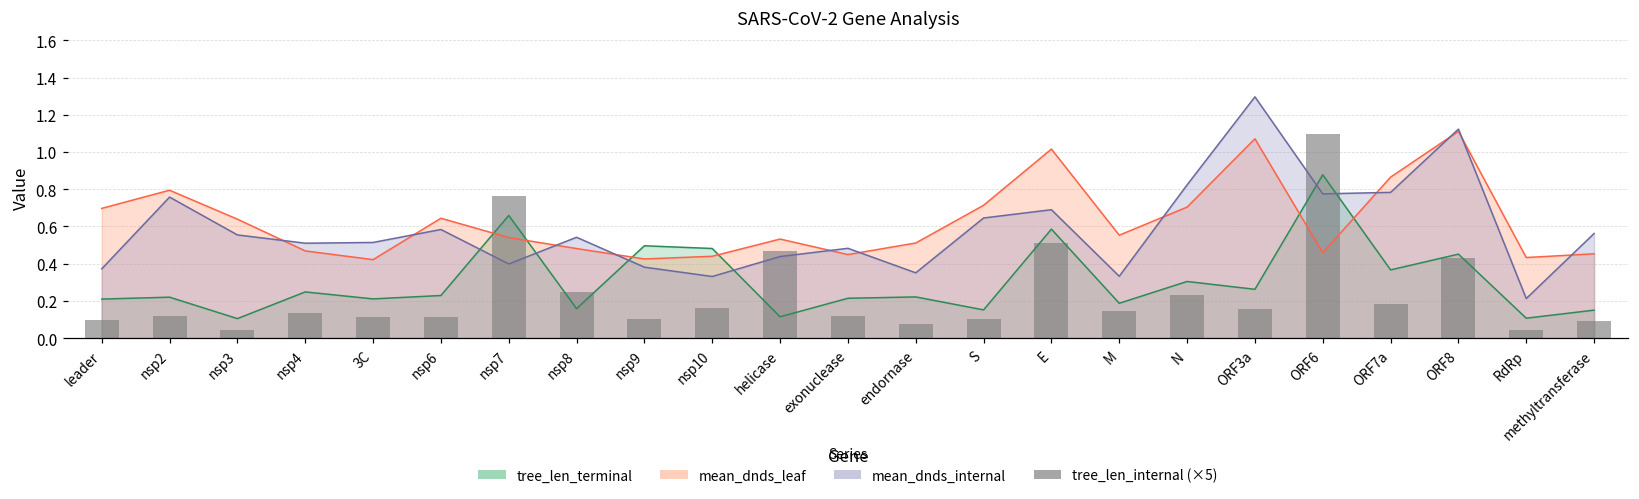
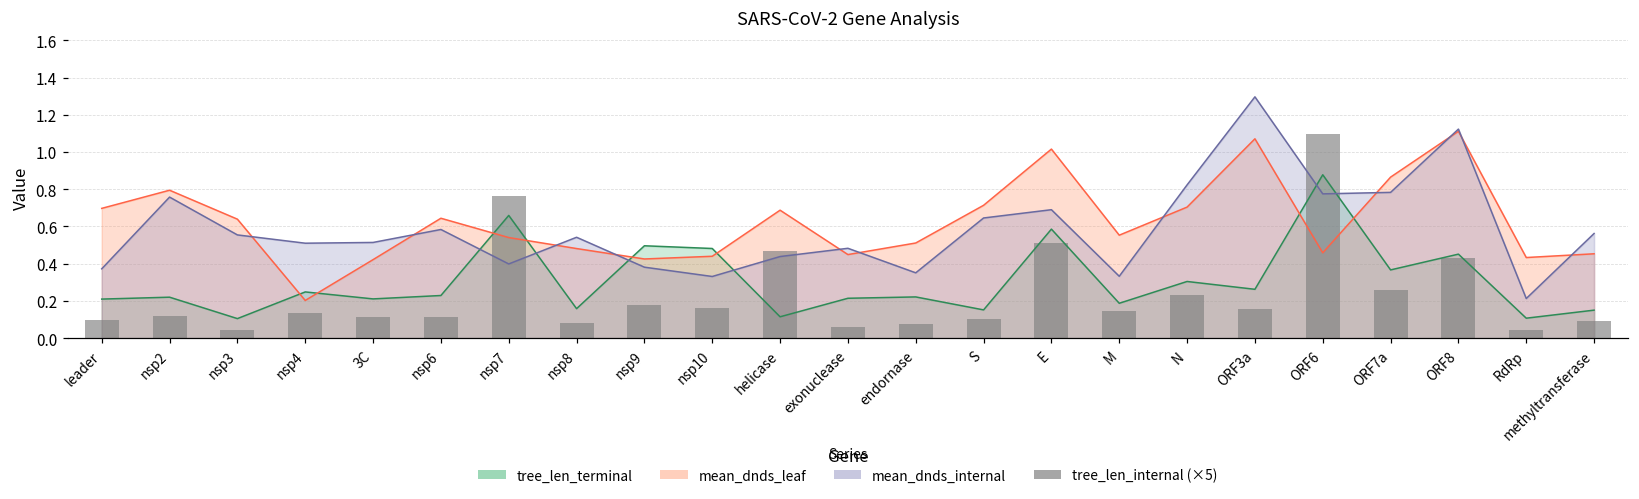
  {
    "tree_len_internal (×5)": {
      "leader": 0.10,
      "nsp2": 0.12,
      "nsp3": 0.04,
      "nsp4": 0.14,
      "3C": 0.12,
      "nsp6": 0.12,
      "nsp7": 0.76,
-     "nsp8": 0.25,
-     "nsp9": 0.10,
+     "nsp8": 0.08,
+     "nsp9": 0.18,
      "nsp10": 0.16,
      "helicase": 0.47,
-     "exonuclease": 0.12,
+     "exonuclease": 0.06,
      "endornase": 0.08,
      "S": 0.10,
      "E": 0.51,
      "M": 0.15,
      "N": 0.23,
      "ORF3a": 0.16,
      "ORF6": 1.09,
-     "ORF7a": 0.18,
+     "ORF7a": 0.26,
      "ORF8": 0.43,
      "RdRp": 0.04,
      "methyltransferase": 0.09
    },
    "mean_dnds_leaf": {
      "leader": 0.70,
      "nsp2": 0.79,
      "nsp3": 0.64,
-     "nsp4": 0.47,
+     "nsp4": 0.20,
      "3C": 0.42,
      "nsp6": 0.64,
      "nsp7": 0.54,
      "nsp8": 0.48,
      "nsp9": 0.43,
      "nsp10": 0.44,
-     "helicase": 0.53,
+     "helicase": 0.69,
      "exonuclease": 0.45,
      "endornase": 0.51,
      "S": 0.71,
      "E": 1.02,
      "M": 0.55,
      "N": 0.70,
      "ORF3a": 1.07,
      "ORF6": 0.46,
      "ORF7a": 0.86,
      "RdRp": 0.43,
      "methyltransferase": 0.45
    }
  }
